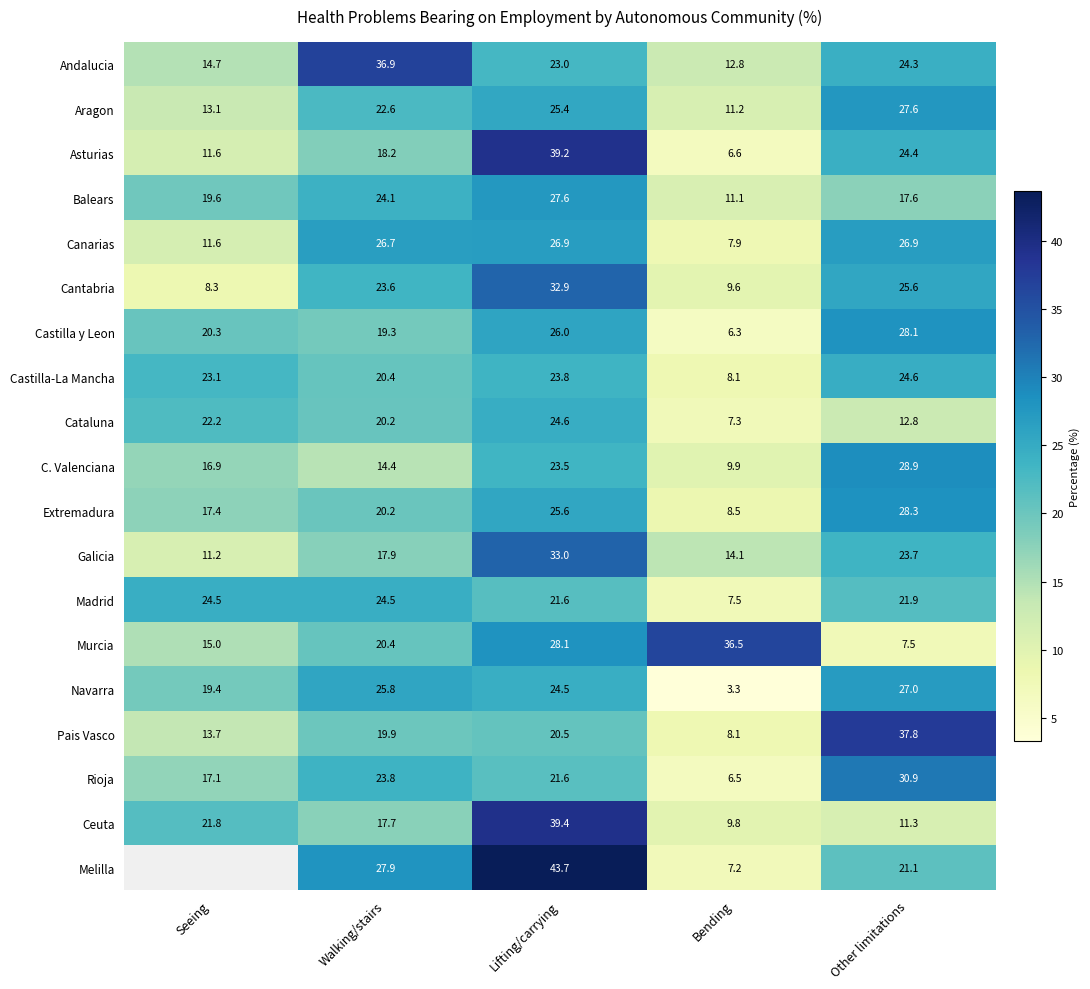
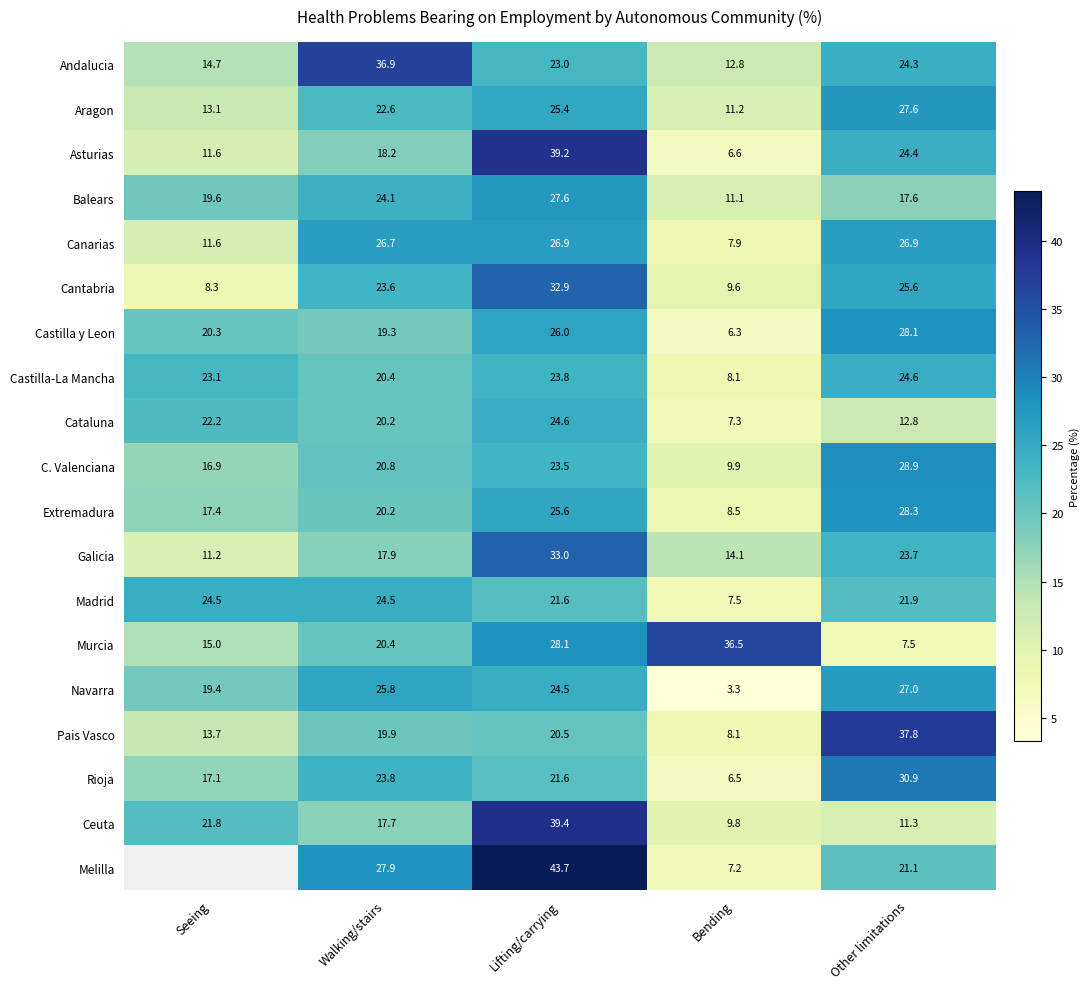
  {
    "Andalucia": {
      "Seeing": 14.7,
      "Walking/stairs": 36.9,
      "Lifting/carrying": 23.0,
      "Bending": 12.8,
      "Other limitations": 24.3
    },
    "Aragon": {
      "Seeing": 13.1,
      "Walking/stairs": 22.6,
      "Lifting/carrying": 25.4,
      "Bending": 11.2,
      "Other limitations": 27.6
    },
    "Asturias": {
      "Seeing": 11.6,
      "Walking/stairs": 18.2,
      "Lifting/carrying": 39.2,
      "Bending": 6.6,
      "Other limitations": 24.4
    },
    "Balears": {
      "Seeing": 19.6,
      "Walking/stairs": 24.1,
      "Lifting/carrying": 27.6,
      "Bending": 11.1,
      "Other limitations": 17.6
    },
    "Canarias": {
      "Seeing": 11.6,
      "Walking/stairs": 26.7,
      "Lifting/carrying": 26.9,
      "Bending": 7.9,
      "Other limitations": 26.9
    },
    "Cantabria": {
      "Seeing": 8.3,
      "Walking/stairs": 23.6,
      "Lifting/carrying": 32.9,
      "Bending": 9.6,
      "Other limitations": 25.6
    },
    "Castilla y Leon": {
      "Seeing": 20.3,
      "Walking/stairs": 19.3,
      "Lifting/carrying": 26.0,
      "Bending": 6.3,
      "Other limitations": 28.1
    },
    "Castilla-La Mancha": {
      "Seeing": 23.1,
      "Walking/stairs": 20.4,
      "Lifting/carrying": 23.8,
      "Bending": 8.1,
      "Other limitations": 24.6
    },
    "Cataluna": {
      "Seeing": 22.2,
      "Walking/stairs": 20.2,
      "Lifting/carrying": 24.6,
      "Bending": 7.3,
      "Other limitations": 12.8
    },
    "C. Valenciana": {
      "Seeing": 16.9,
-     "Walking/stairs": 14.4,
+     "Walking/stairs": 20.8,
      "Lifting/carrying": 23.5,
      "Bending": 9.9,
      "Other limitations": 28.9
    },
    "Extremadura": {
      "Seeing": 17.4,
      "Walking/stairs": 20.2,
      "Lifting/carrying": 25.6,
      "Bending": 8.5,
      "Other limitations": 28.3
    },
    "Galicia": {
      "Seeing": 11.2,
      "Walking/stairs": 17.9,
      "Lifting/carrying": 33.0,
      "Bending": 14.1,
      "Other limitations": 23.7
    },
    "Madrid": {
      "Seeing": 24.5,
      "Walking/stairs": 24.5,
      "Lifting/carrying": 21.6,
      "Bending": 7.5,
      "Other limitations": 21.9
    },
    "Murcia": {
      "Seeing": 15.0,
      "Walking/stairs": 20.4,
      "Lifting/carrying": 28.1,
      "Bending": 36.5,
      "Other limitations": 7.5
    },
    "Navarra": {
      "Seeing": 19.4,
      "Walking/stairs": 25.8,
      "Lifting/carrying": 24.5,
      "Bending": 3.3,
      "Other limitations": 27.0
    },
    "Pais Vasco": {
      "Seeing": 13.7,
      "Walking/stairs": 19.9,
      "Lifting/carrying": 20.5,
      "Bending": 8.1,
      "Other limitations": 37.8
    },
    "Rioja": {
      "Seeing": 17.1,
      "Walking/stairs": 23.8,
      "Lifting/carrying": 21.6,
      "Bending": 6.5,
      "Other limitations": 30.9
    },
    "Ceuta": {
      "Seeing": 21.8,
      "Walking/stairs": 17.7,
      "Lifting/carrying": 39.4,
      "Bending": 9.8,
      "Other limitations": 11.3
    },
    "Melilla": {
      "Walking/stairs": 27.9,
      "Lifting/carrying": 43.7,
      "Bending": 7.2,
      "Other limitations": 21.1
    }
  }
